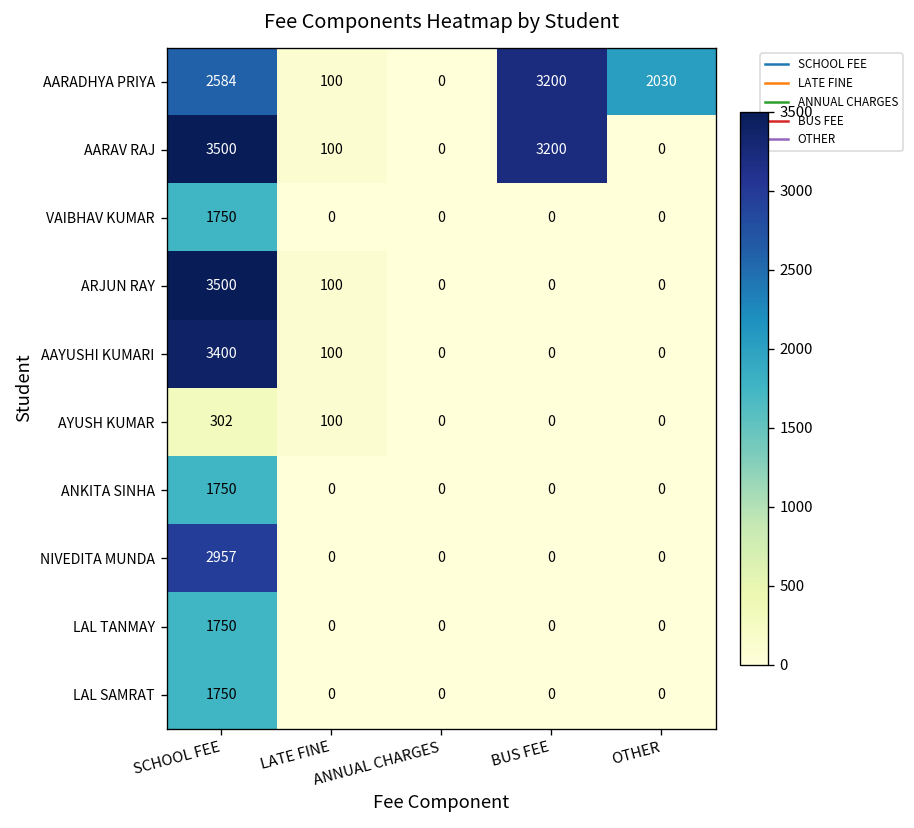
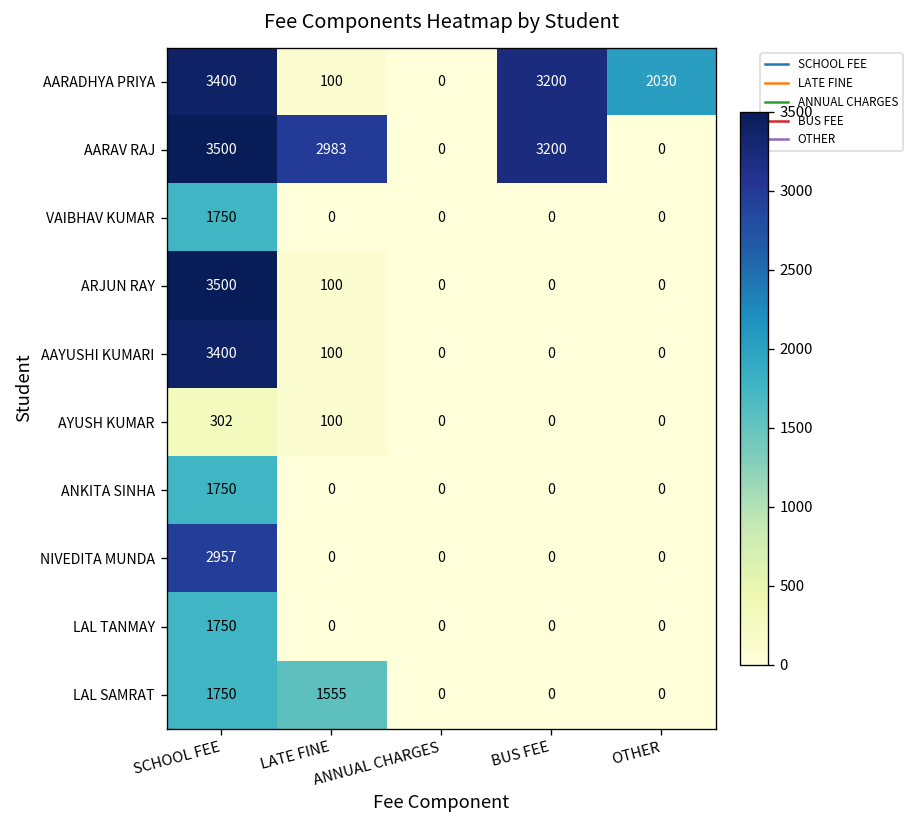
  {
    "AARADHYA PRIYA": {
-     "SCHOOL FEE": 2584,
+     "SCHOOL FEE": 3400,
      "LATE FINE": 100,
      "ANNUAL CHARGES": 0,
      "BUS FEE": 3200,
      "OTHER": 2030
    },
    "AARAV RAJ": {
      "SCHOOL FEE": 3500,
-     "LATE FINE": 100,
+     "LATE FINE": 2983,
      "ANNUAL CHARGES": 0,
      "BUS FEE": 3200,
      "OTHER": 0
    },
    "VAIBHAV KUMAR": {
      "SCHOOL FEE": 1750,
      "LATE FINE": 0,
      "ANNUAL CHARGES": 0,
      "BUS FEE": 0,
      "OTHER": 0
    },
    "ARJUN RAY": {
      "SCHOOL FEE": 3500,
      "LATE FINE": 100,
      "ANNUAL CHARGES": 0,
      "BUS FEE": 0,
      "OTHER": 0
    },
    "AAYUSHI KUMARI": {
      "SCHOOL FEE": 3400,
      "LATE FINE": 100,
      "ANNUAL CHARGES": 0,
      "BUS FEE": 0,
      "OTHER": 0
    },
    "AYUSH KUMAR": {
      "SCHOOL FEE": 302,
      "LATE FINE": 100,
      "ANNUAL CHARGES": 0,
      "BUS FEE": 0,
      "OTHER": 0
    },
    "ANKITA SINHA": {
      "SCHOOL FEE": 1750,
      "LATE FINE": 0,
      "ANNUAL CHARGES": 0,
      "BUS FEE": 0,
      "OTHER": 0
    },
    "NIVEDITA MUNDA": {
      "SCHOOL FEE": 2957,
      "LATE FINE": 0,
      "ANNUAL CHARGES": 0,
      "BUS FEE": 0,
      "OTHER": 0
    },
    "LAL TANMAY": {
      "SCHOOL FEE": 1750,
      "LATE FINE": 0,
      "ANNUAL CHARGES": 0,
      "BUS FEE": 0,
      "OTHER": 0
    },
    "LAL SAMRAT": {
      "SCHOOL FEE": 1750,
-     "LATE FINE": 0,
+     "LATE FINE": 1555,
      "ANNUAL CHARGES": 0,
      "BUS FEE": 0,
      "OTHER": 0
    }
  }
